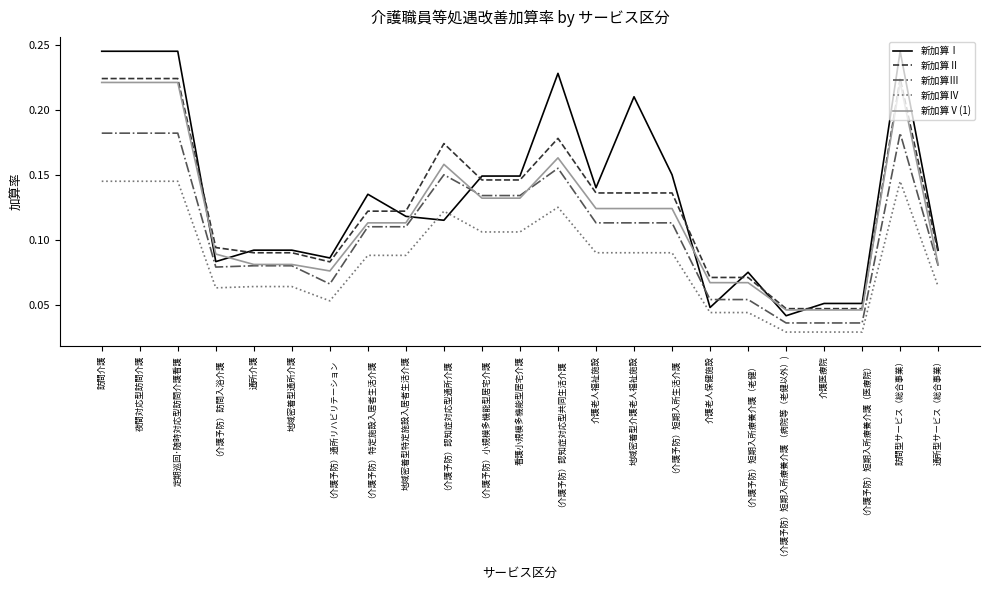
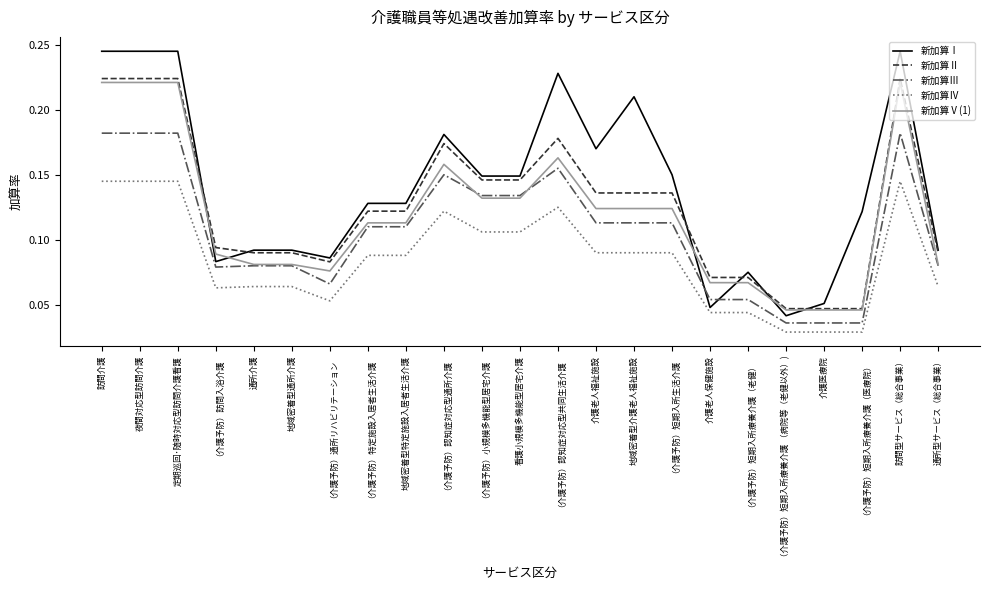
  {
    "新加算Ⅰ": {
      "訪問介護": 0.245,
      "夜間対応型訪問介護": 0.245,
      "定期巡回･随時対応型訪問介護看護": 0.245,
      "（介護予防）訪問入浴介護": 0.083,
      "通所介護": 0.092,
      "地域密着型通所介護": 0.092,
      "（介護予防）通所リハビリテーション": 0.086,
-     "（介護予防）特定施設入居者生活介護": 0.135,
-     "地域密着型特定施設入居者生活介護": 0.118,
-     "（介護予防）認知症対応型通所介護": 0.115,
+     "（介護予防）特定施設入居者生活介護": 0.128,
+     "地域密着型特定施設入居者生活介護": 0.128,
+     "（介護予防）認知症対応型通所介護": 0.181,
      "（介護予防）小規模多機能型居宅介護": 0.149,
      "看護小規模多機能型居宅介護": 0.149,
      "（介護予防）認知症対応型共同生活介護": 0.228,
-     "介護老人福祉施設": 0.14,
+     "介護老人福祉施設": 0.17,
      "地域密着型介護老人福祉施設": 0.210,
      "（介護予防）短期入所生活介護": 0.150,
      "介護老人保健施設": 0.048,
      "（介護予防）短期入所療養介護（老健）": 0.075,
      "（介護予防）短期入所療養介護 （病院等（老健以外）)": 0.042,
      "介護医療院": 0.051,
-     "（介護予防）短期入所療養介護（医療院）": 0.051,
+     "（介護予防）短期入所療養介護（医療院）": 0.122,
      "通所型サービス（総合事業）": 0.092
    }
  }
